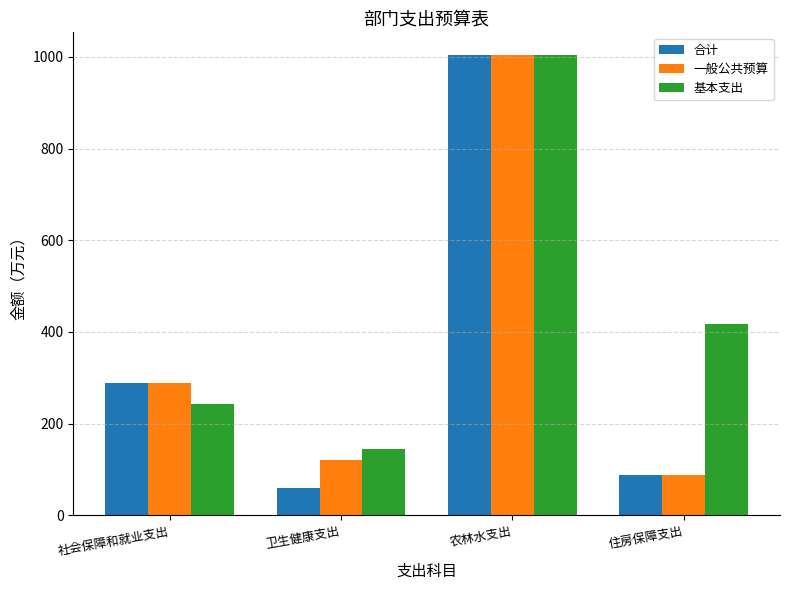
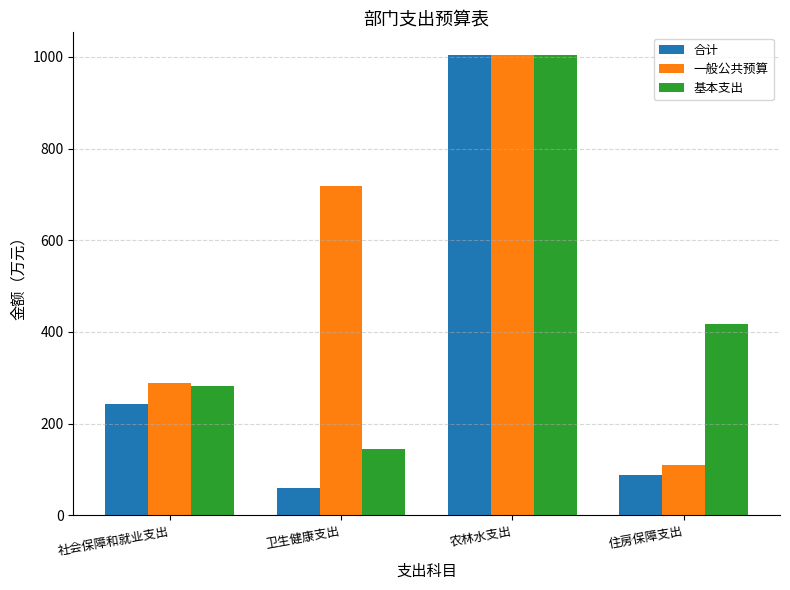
  {
    "合计": {
-     "社会保障和就业支出": 290,
+     "社会保障和就业支出": 240,
      "卫生健康支出": 60,
      "农林水支出": 1000,
      "住房保障支出": 90
    },
    "一般公共预算": {
      "社会保障和就业支出": 290,
-     "卫生健康支出": 120,
+     "卫生健康支出": 720,
      "农林水支出": 1000,
-     "住房保障支出": 90
+     "住房保障支出": 110
    },
    "基本支出": {
-     "社会保障和就业支出": 240,
+     "社会保障和就业支出": 280,
      "卫生健康支出": 140,
      "农林水支出": 1000,
      "住房保障支出": 420
    }
  }
